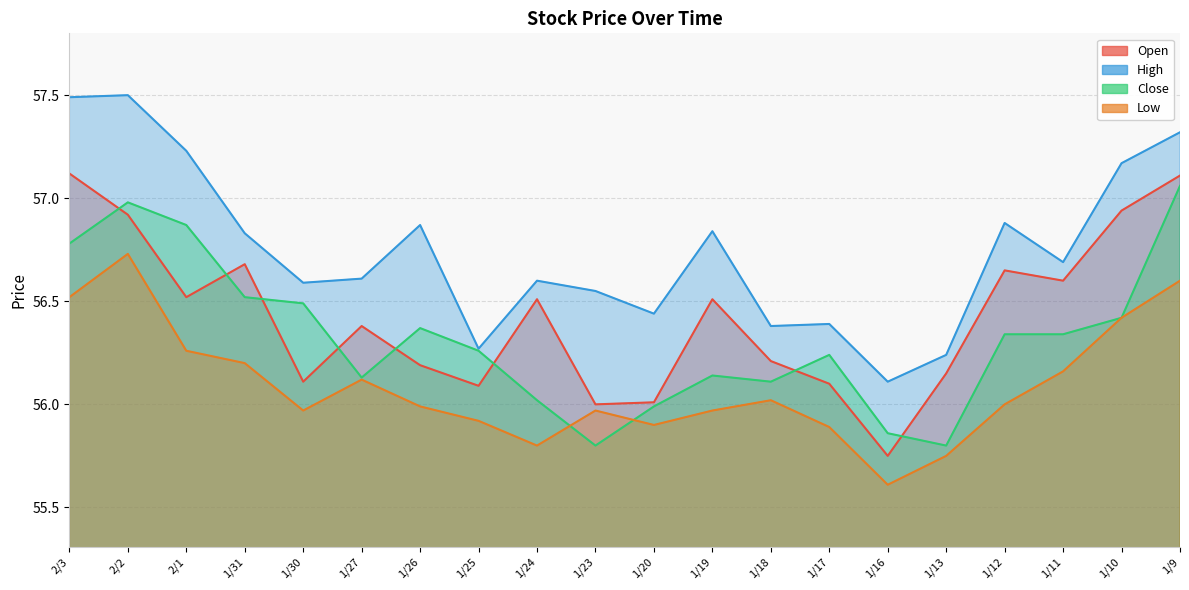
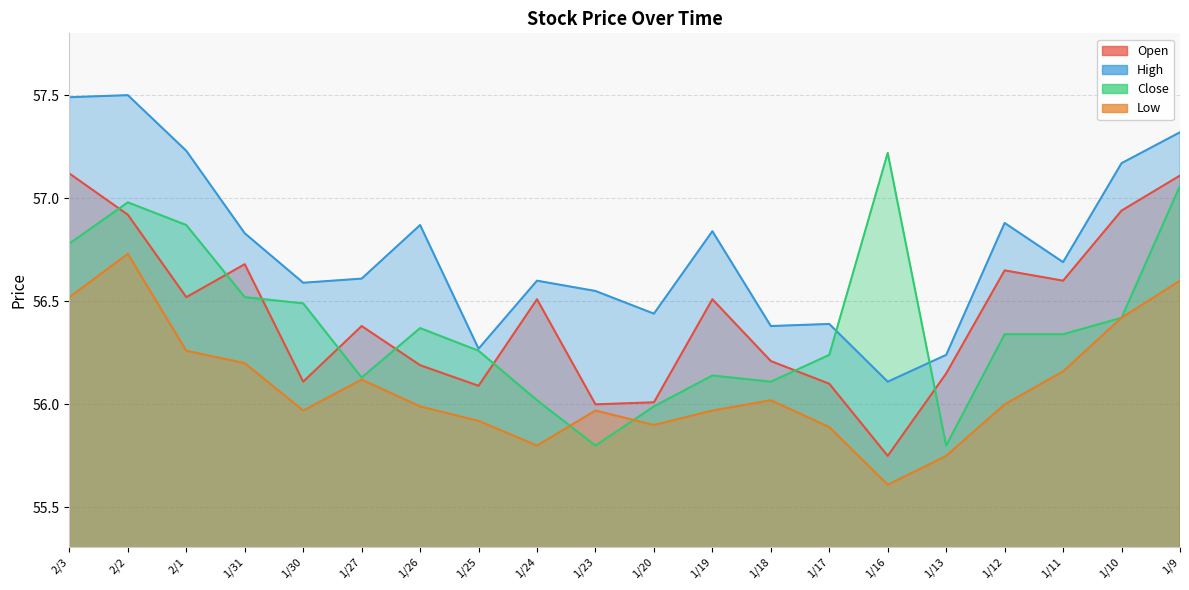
  {
    "High": {
      "2/3": 57.49,
      "2/2": 57.50,
      "2/1": 57.23,
      "1/31": 56.83,
      "1/30": 56.59,
      "1/27": 56.61,
      "1/26": 56.87,
      "1/24": 56.60,
      "1/23": 56.55,
      "1/20": 56.44,
      "1/19": 56.84,
      "1/18": 56.38,
      "1/17": 56.39,
      "1/16": 56.11,
      "1/13": 56.24,
      "1/12": 56.88,
      "1/11": 56.69,
      "1/10": 57.17,
      "1/9": 57.32
    },
    "Close": {
      "2/3": 56.78,
      "2/2": 56.98,
      "2/1": 56.87,
      "1/31": 56.52,
      "1/30": 56.49,
      "1/26": 56.37,
      "1/24": 56.02,
      "1/23": 55.80,
      "1/20": 55.99,
      "1/19": 56.14,
      "1/18": 56.11,
      "1/17": 56.24,
-     "1/16": 55.86,
+     "1/16": 57.22,
      "1/13": 55.80,
      "1/12": 56.34,
      "1/11": 56.34,
      "1/9": 57.06
    }
  }
